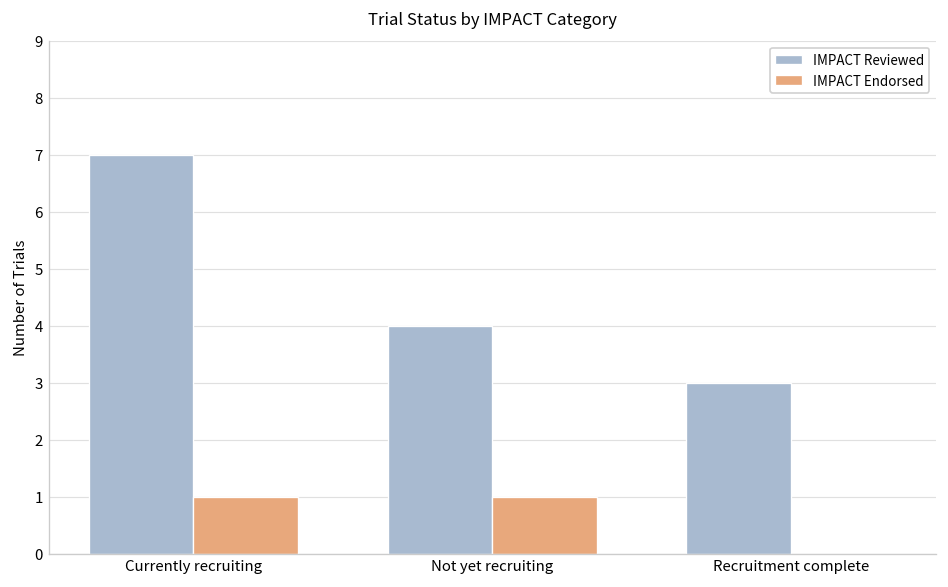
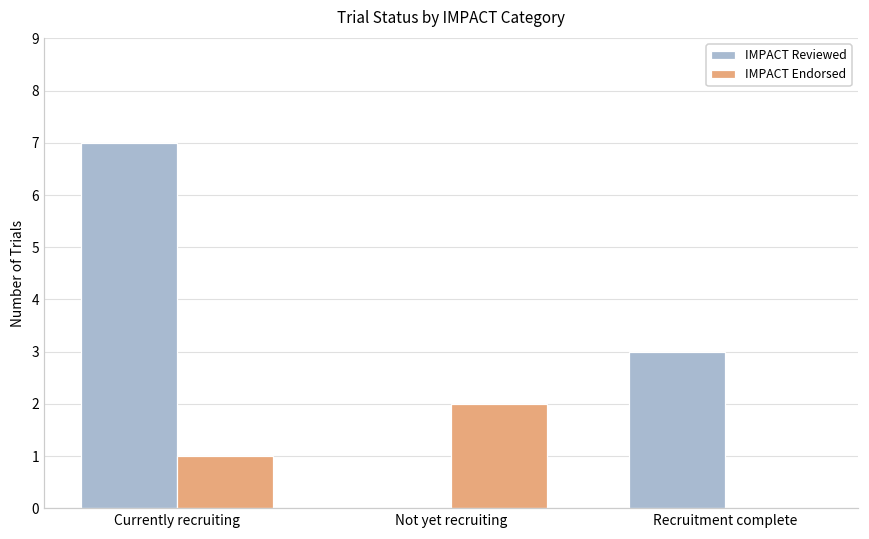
  {
    "IMPACT Reviewed": {
      "Currently recruiting": 7,
-     "Not yet recruiting": 4,
+     "Not yet recruiting": 0,
      "Recruitment complete": 3
    },
    "IMPACT Endorsed": {
      "Currently recruiting": 1,
-     "Not yet recruiting": 1,
+     "Not yet recruiting": 2,
      "Recruitment complete": 0
    }
  }
